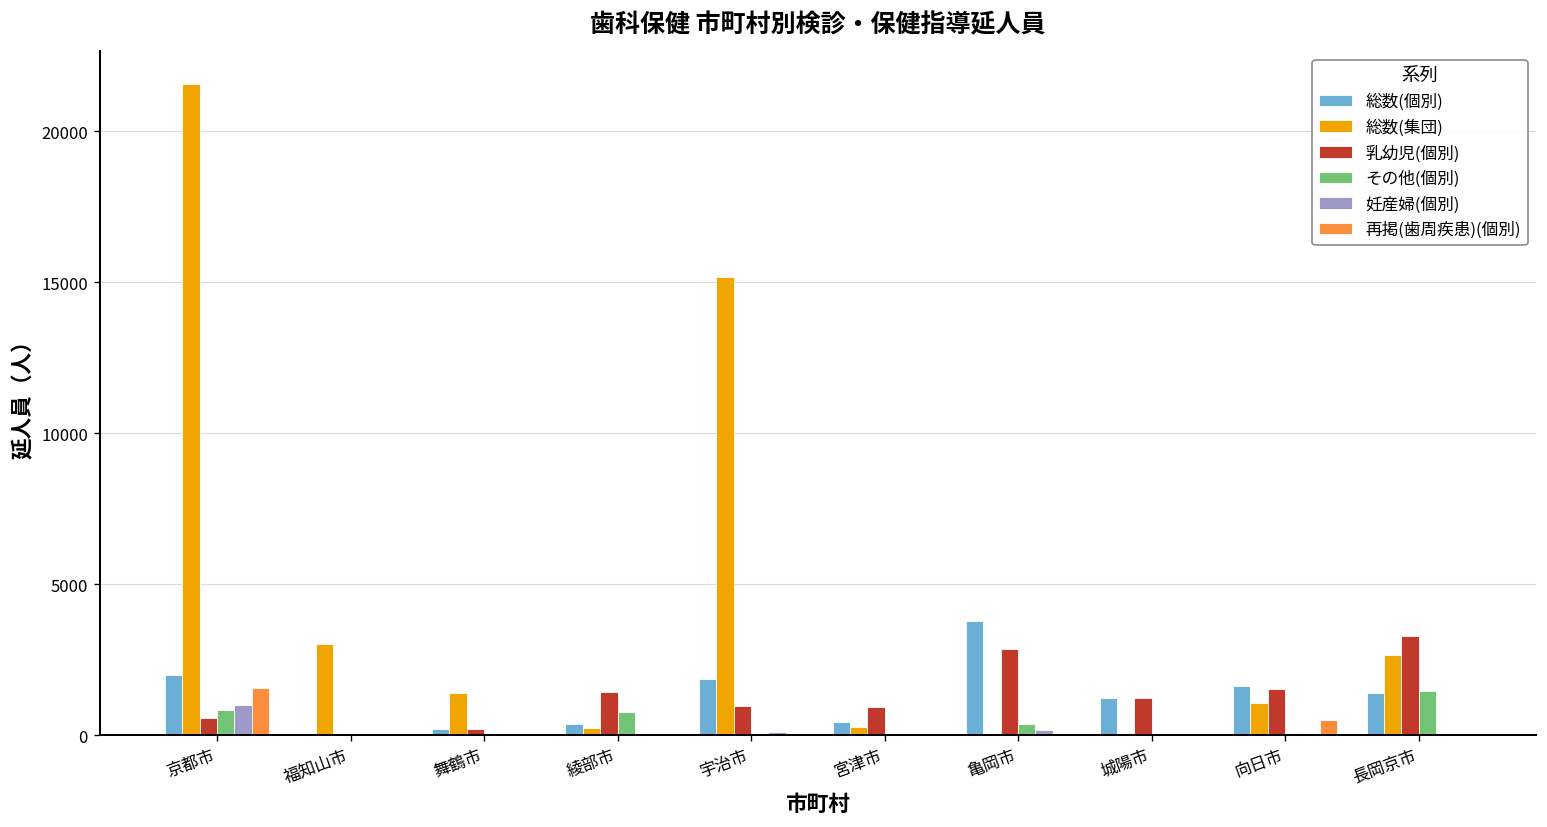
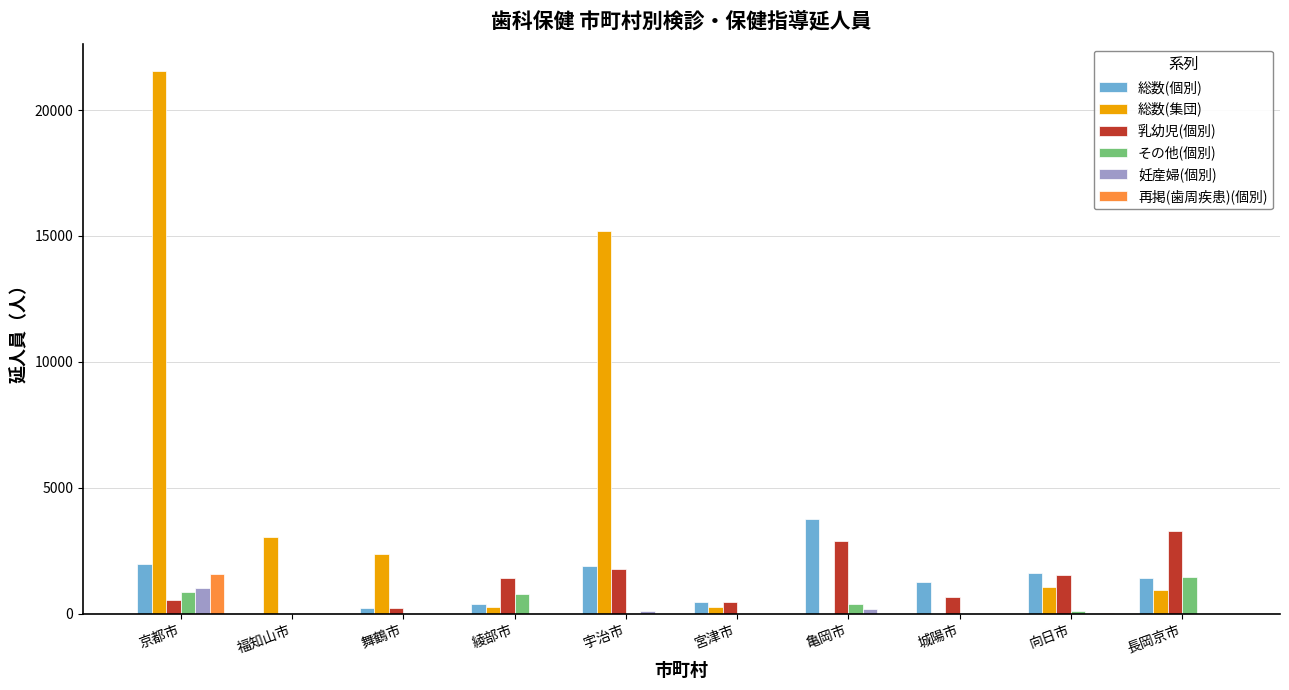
  {
    "総数(集団)": {
      "京都市": 21600,
      "福知山市": 3000,
-     "舞鶴市": 1400,
+     "舞鶴市": 2400,
      "綾部市": 200,
      "宇治市": 15200,
      "宮津市": 300,
      "亀岡市": 0,
      "城陽市": 0,
      "向日市": 1100,
-     "長岡京市": 2700
+     "長岡京市": 900
    },
    "乳幼児(個別)": {
      "京都市": 600,
      "福知山市": 0,
      "舞鶴市": 200,
      "綾部市": 1400,
-     "宇治市": 1000,
-     "宮津市": 900,
+     "宇治市": 1800,
+     "宮津市": 400,
      "亀岡市": 2900,
-     "城陽市": 1200,
+     "城陽市": 700,
      "向日市": 1500,
      "長岡京市": 3300
    },
    "その他(個別)": {
      "京都市": 900,
      "福知山市": 0,
      "舞鶴市": 0,
      "綾部市": 800,
      "宇治市": 0,
      "宮津市": 0,
      "亀岡市": 400,
      "城陽市": 0,
      "長岡京市": 1500
    },
    "再掲(歯周疾患)(個別)": {
      "京都市": 1600,
      "福知山市": 0,
      "舞鶴市": 0,
      "綾部市": 0,
      "宇治市": 0,
      "宮津市": 0,
      "亀岡市": 0,
      "城陽市": 0,
-     "向日市": 500,
+     "向日市": 0,
      "長岡京市": 0
    }
  }
